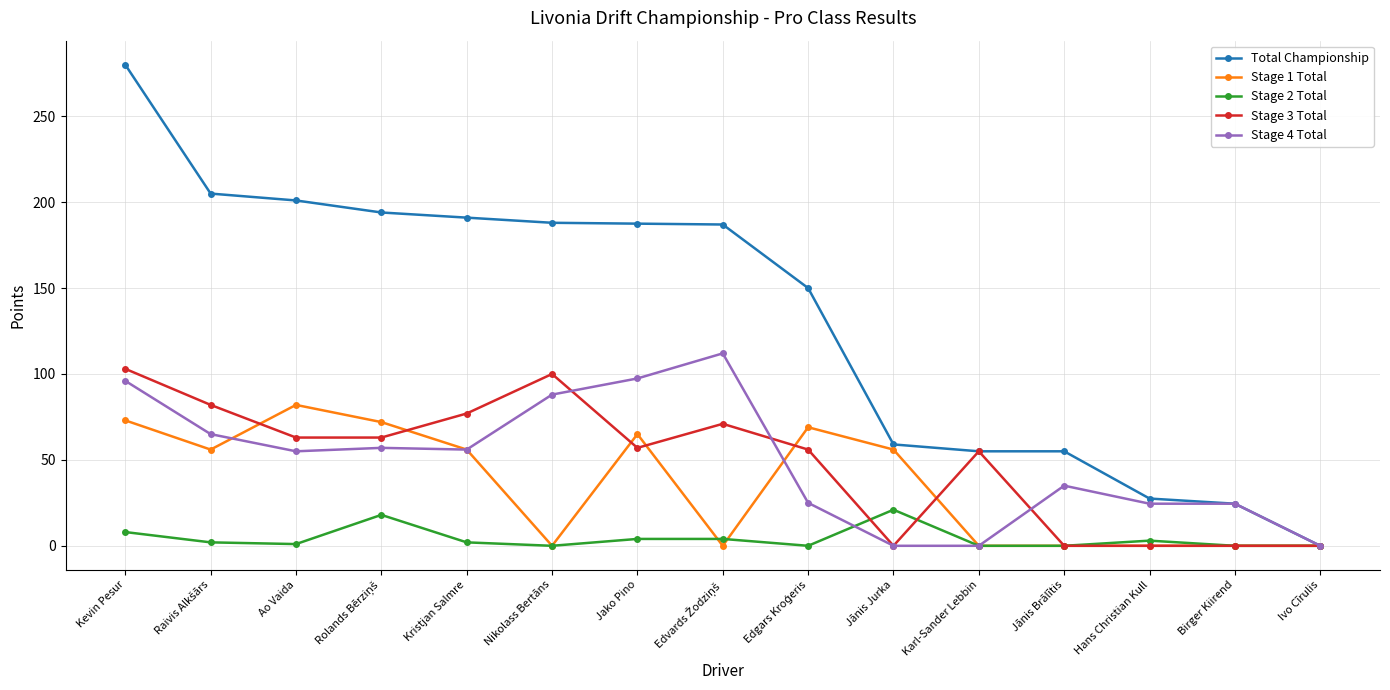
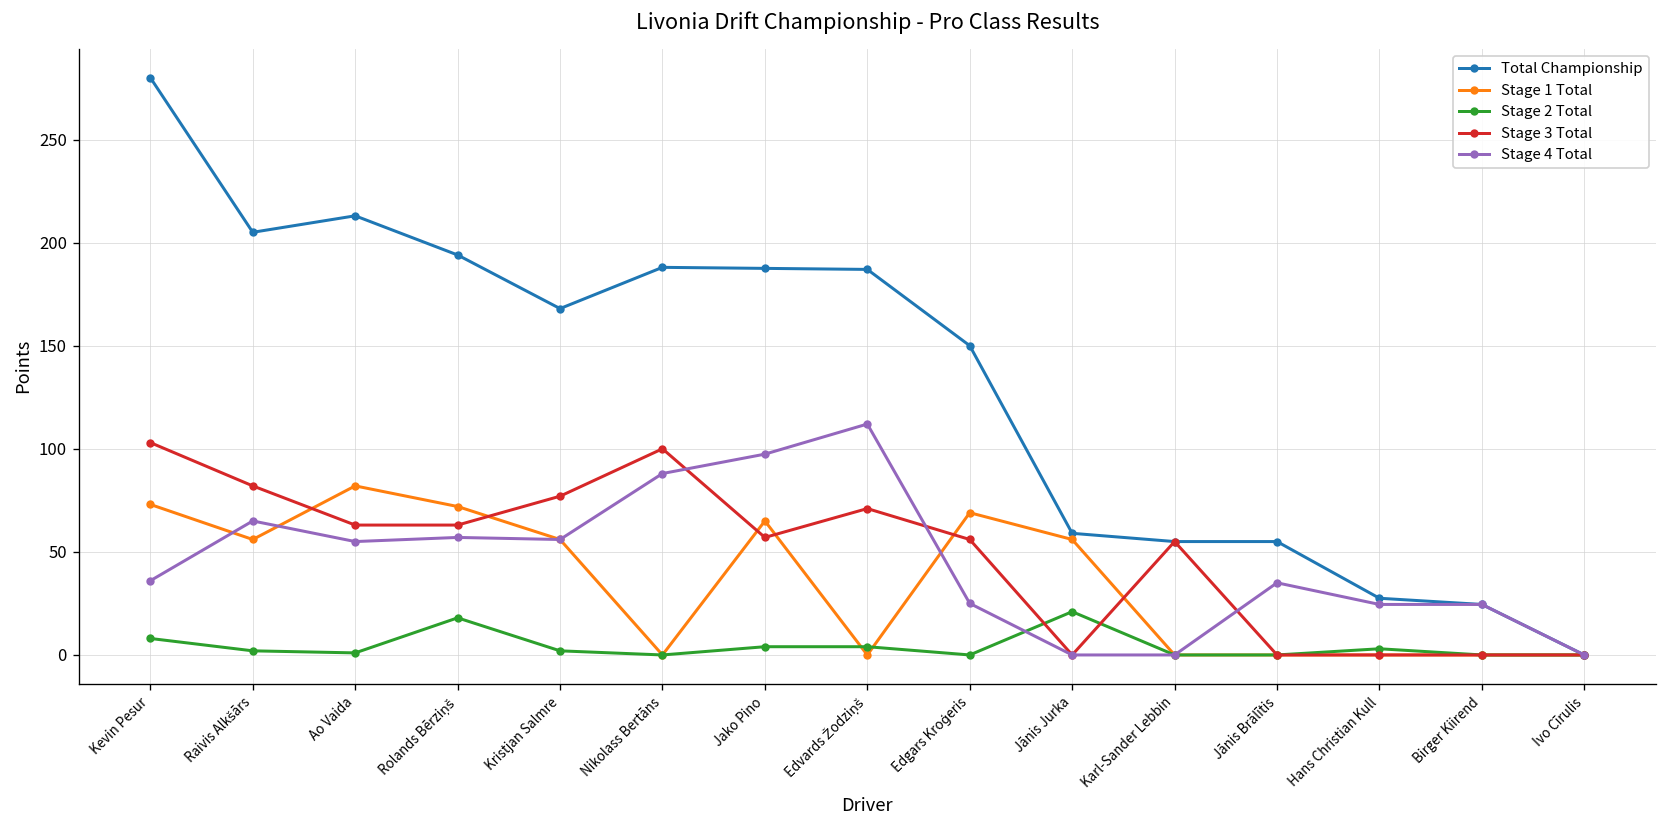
  {
    "Total Championship": {
      "Kevin Pesur": 280,
      "Raivis Alkšārs": 205,
-     "Ao Vaida": 201,
+     "Ao Vaida": 213,
      "Rolands Bērziņš": 194,
-     "Kristjan Salmre": 191,
+     "Kristjan Salmre": 168,
      "Nikolass Bertāns": 188,
      "Jako Pino": 188,
      "Edvards Žodziņš": 187,
      "Edgars Kroģeris": 150,
      "Jānis Jurka": 59,
      "Jānis Brālītis": 55,
      "Hans Christian Kull": 28
    },
    "Stage 1 Total": {
      "Kevin Pesur": 73,
      "Raivis Alkšārs": 56,
      "Ao Vaida": 82,
      "Rolands Bērziņš": 72,
      "Jako Pino": 65,
      "Edvards Žodziņš": 0,
      "Edgars Kroģeris": 69,
      "Jānis Jurka": 56
    },
    "Stage 2 Total": {
      "Kevin Pesur": 8,
      "Raivis Alkšārs": 2,
      "Ao Vaida": 1,
      "Rolands Bērziņš": 18,
      "Kristjan Salmre": 2,
      "Jako Pino": 4,
      "Edvards Žodziņš": 4,
      "Edgars Kroģeris": 0,
      "Jānis Jurka": 21,
      "Hans Christian Kull": 3
    },
    "Stage 3 Total": {
      "Kevin Pesur": 103,
      "Raivis Alkšārs": 82,
      "Ao Vaida": 63,
      "Rolands Bērziņš": 63,
      "Kristjan Salmre": 77,
      "Nikolass Bertāns": 100,
      "Jako Pino": 57,
      "Edvards Žodziņš": 71,
      "Edgars Kroģeris": 56
    },
    "Stage 4 Total": {
-     "Kevin Pesur": 96,
+     "Kevin Pesur": 36,
      "Raivis Alkšārs": 65,
      "Ao Vaida": 55,
      "Rolands Bērziņš": 57,
      "Nikolass Bertāns": 88,
      "Jako Pino": 97,
      "Edvards Žodziņš": 112,
      "Edgars Kroģeris": 25,
      "Jānis Brālītis": 35,
      "Hans Christian Kull": 25
    }
  }
